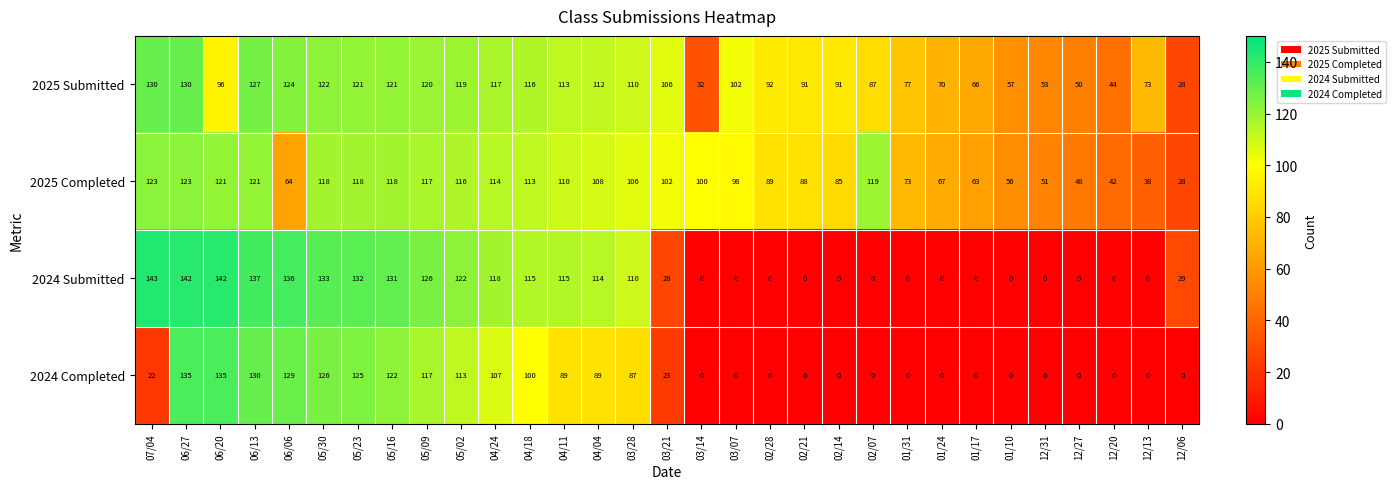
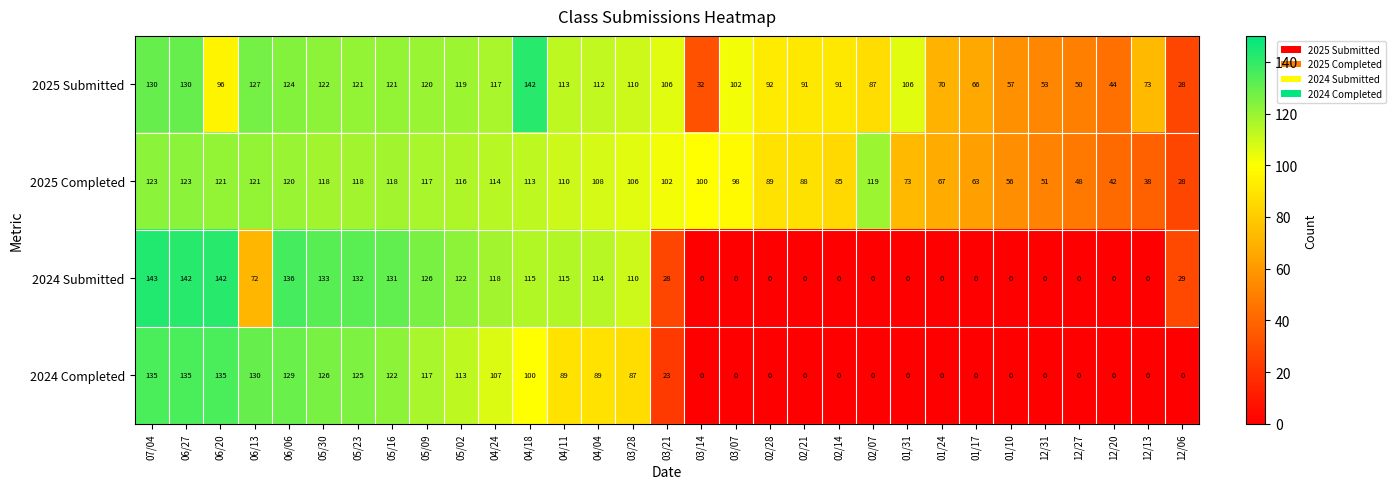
  {
    "2025 Submitted": {
      "07/04": 130,
      "06/27": 130,
      "06/20": 96,
      "06/13": 127,
      "06/06": 124,
      "05/30": 122,
      "05/23": 121,
      "05/16": 121,
      "05/09": 120,
      "05/02": 119,
      "04/24": 117,
-     "04/18": 116,
+     "04/18": 142,
      "04/11": 113,
      "04/04": 112,
      "03/28": 110,
      "03/21": 106,
      "03/14": 32,
      "03/07": 102,
      "02/28": 92,
      "02/21": 91,
      "02/14": 91,
      "02/07": 87,
-     "01/31": 77,
+     "01/31": 106,
      "01/24": 70,
      "01/17": 66,
      "01/10": 57,
      "12/31": 53,
      "12/27": 50,
      "12/20": 44,
      "12/13": 73,
      "12/06": 28
    },
    "2025 Completed": {
      "07/04": 123,
      "06/27": 123,
      "06/20": 121,
      "06/13": 121,
-     "06/06": 64,
+     "06/06": 120,
      "05/30": 118,
      "05/23": 118,
      "05/16": 118,
      "05/09": 117,
      "05/02": 116,
      "04/24": 114,
      "04/18": 113,
      "04/11": 110,
      "04/04": 108,
      "03/28": 106,
      "03/21": 102,
      "03/14": 100,
      "03/07": 98,
      "02/28": 89,
      "02/21": 88,
      "02/14": 85,
      "02/07": 119,
      "01/31": 73,
      "01/24": 67,
      "01/17": 63,
      "01/10": 56,
      "12/31": 51,
      "12/27": 48,
      "12/20": 42,
      "12/13": 38,
      "12/06": 28
    },
    "2024 Submitted": {
      "07/04": 143,
      "06/27": 142,
      "06/20": 142,
-     "06/13": 137,
+     "06/13": 72,
      "06/06": 136,
      "05/30": 133,
      "05/23": 132,
      "05/16": 131,
      "05/09": 126,
      "05/02": 122,
      "04/24": 118,
      "04/18": 115,
      "04/11": 115,
      "04/04": 114,
      "03/28": 110,
      "03/21": 28,
      "03/14": 0,
      "03/07": 0,
      "02/28": 0,
      "02/21": 0,
      "02/14": 0,
      "02/07": 0,
      "01/31": 0,
      "01/24": 0,
      "01/17": 0,
      "01/10": 0,
      "12/31": 0,
      "12/27": 0,
      "12/20": 0,
      "12/13": 0,
      "12/06": 29
    },
    "2024 Completed": {
-     "07/04": 22,
+     "07/04": 135,
      "06/27": 135,
      "06/20": 135,
      "06/13": 130,
      "06/06": 129,
      "05/30": 126,
      "05/23": 125,
      "05/16": 122,
      "05/09": 117,
      "05/02": 113,
      "04/24": 107,
      "04/18": 100,
      "04/11": 89,
      "04/04": 89,
      "03/28": 87,
      "03/21": 23,
      "03/14": 0,
      "03/07": 0,
      "02/28": 0,
      "02/21": 0,
      "02/14": 0,
      "02/07": 0,
      "01/31": 0,
      "01/24": 0,
      "01/17": 0,
      "01/10": 0,
      "12/31": 0,
      "12/27": 0,
      "12/20": 0,
      "12/13": 0,
      "12/06": 0
    }
  }
